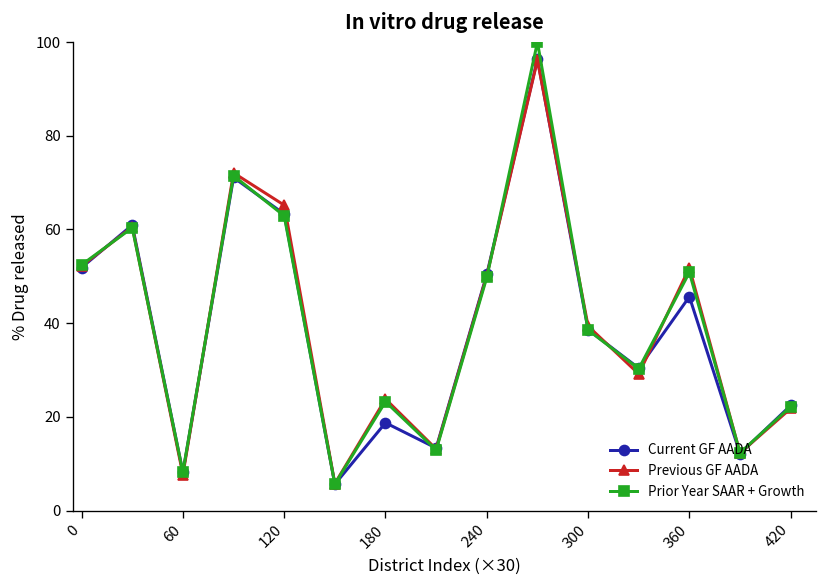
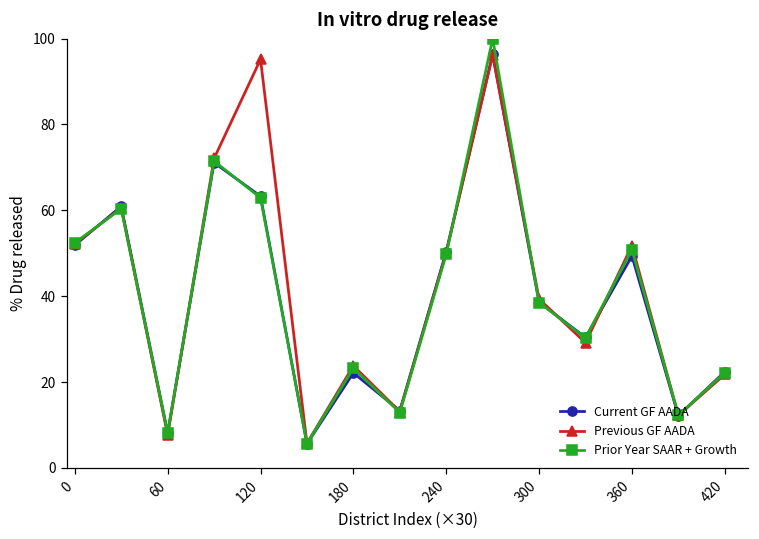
  {
    "Current GF AADA": {
-     "180": 19,
-     "360": 46
+     "180": 22,
+     "360": 49
    },
    "Previous GF AADA": {
-     "120": 65,
+     "120": 95,
      "300": 39,
      "360": 52
    },
    "Prior Year SAAR + Growth": {
      "360": 51
    }
  }
